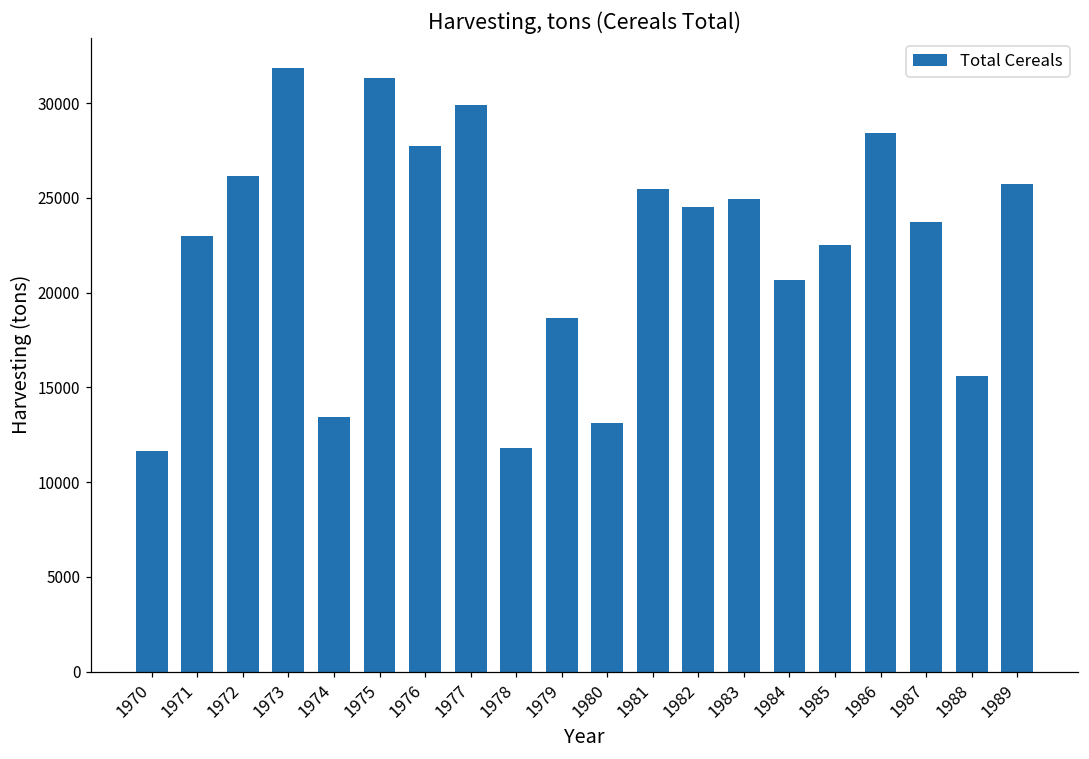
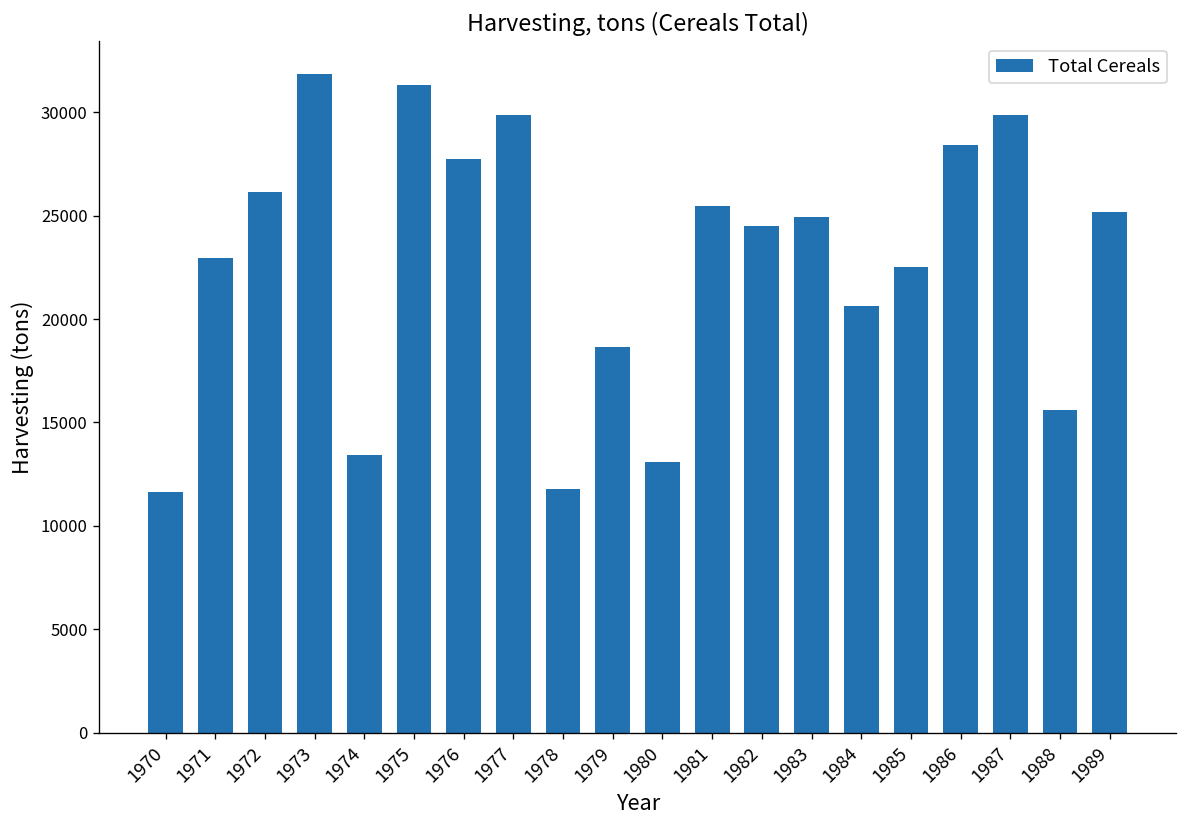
  {
    "1970": 11600,
    "1971": 23000,
    "1972": 26200,
    "1973": 31800,
    "1974": 13400,
    "1975": 31300,
    "1976": 27700,
    "1977": 29900,
    "1978": 11800,
    "1979": 18700,
    "1980": 13100,
    "1981": 25500,
    "1982": 24500,
    "1983": 24900,
    "1984": 20600,
    "1985": 22500,
    "1986": 28400,
-   "1987": 23700,
+   "1987": 29900,
    "1988": 15600,
-   "1989": 25800
+   "1989": 25200
  }
